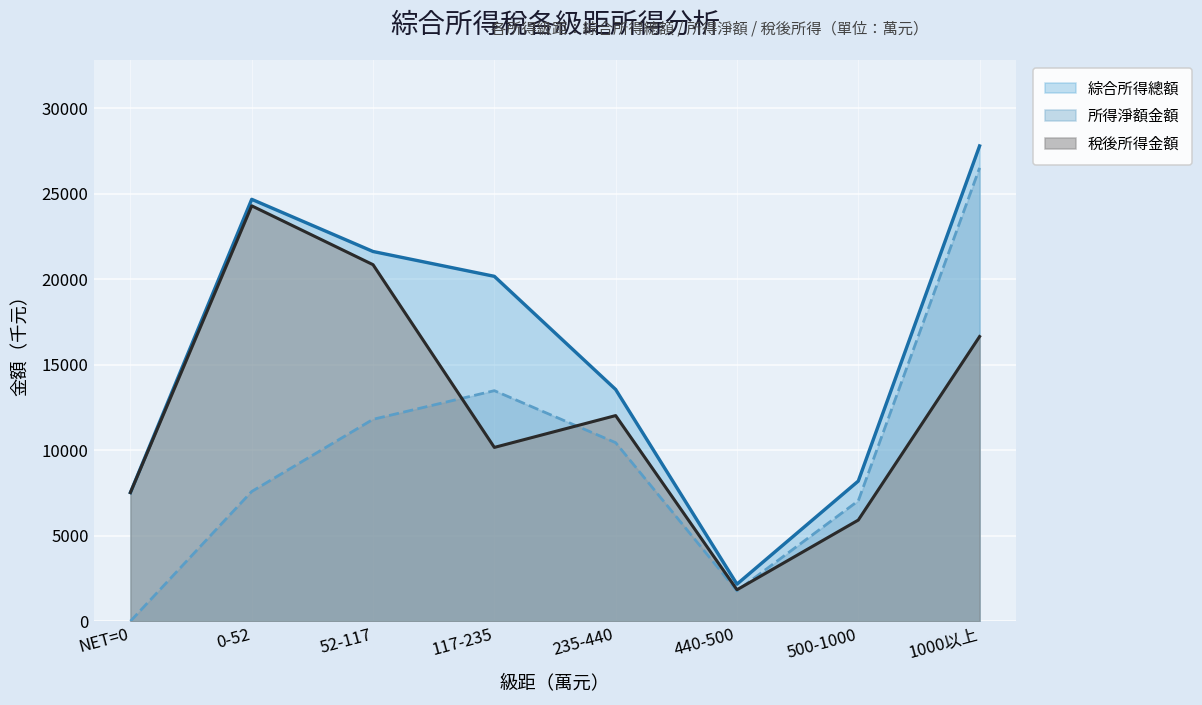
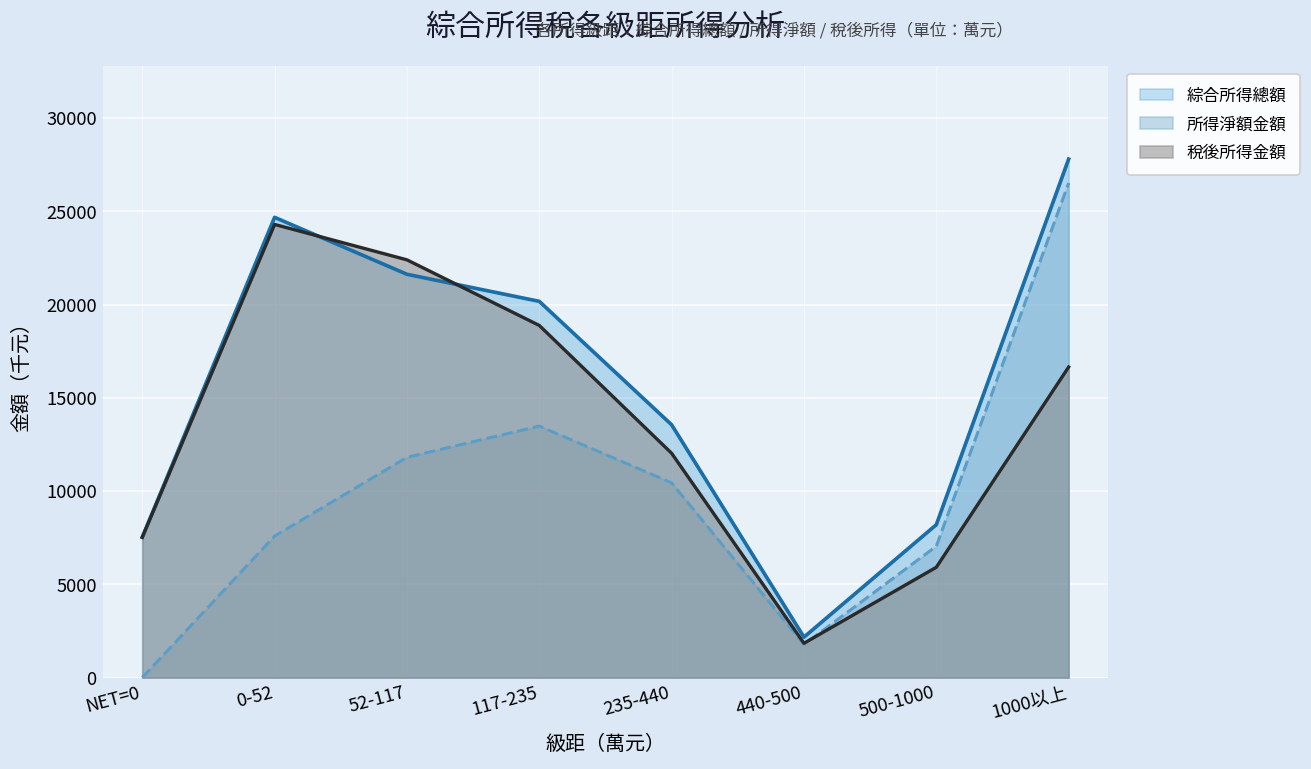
  {
    "稅後所得金額": {
      "0-52": 24300,
-     "52-117": 20900,
-     "117-235": 10200,
+     "52-117": 22400,
+     "117-235": 18900,
      "235-440": 12000,
      "500-1000": 5900,
      "1000以上": 16700
    }
  }
